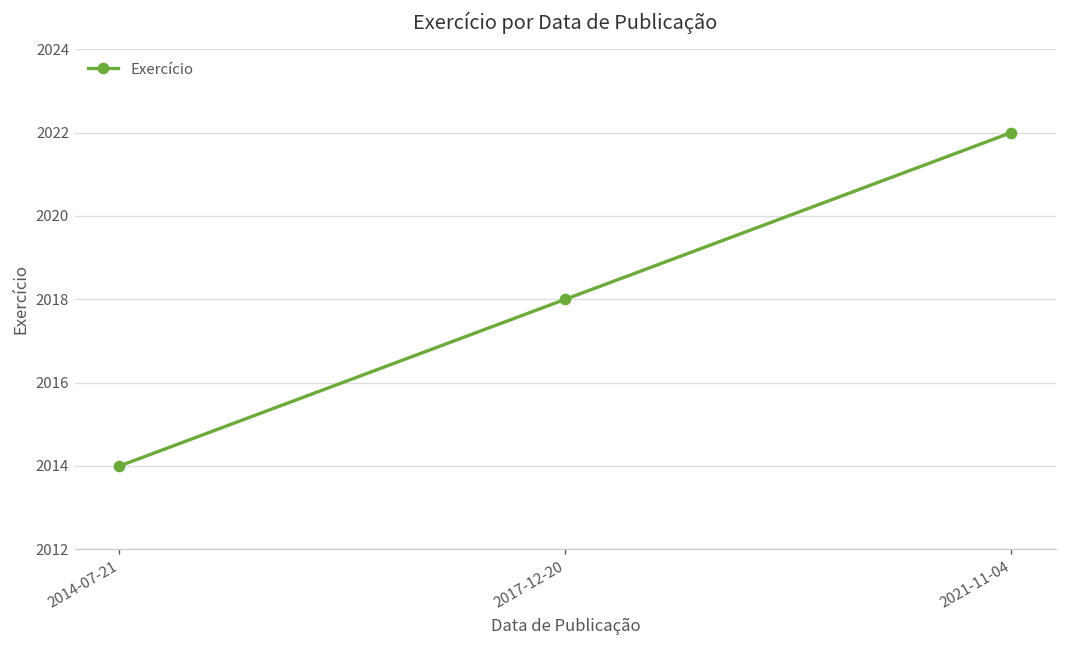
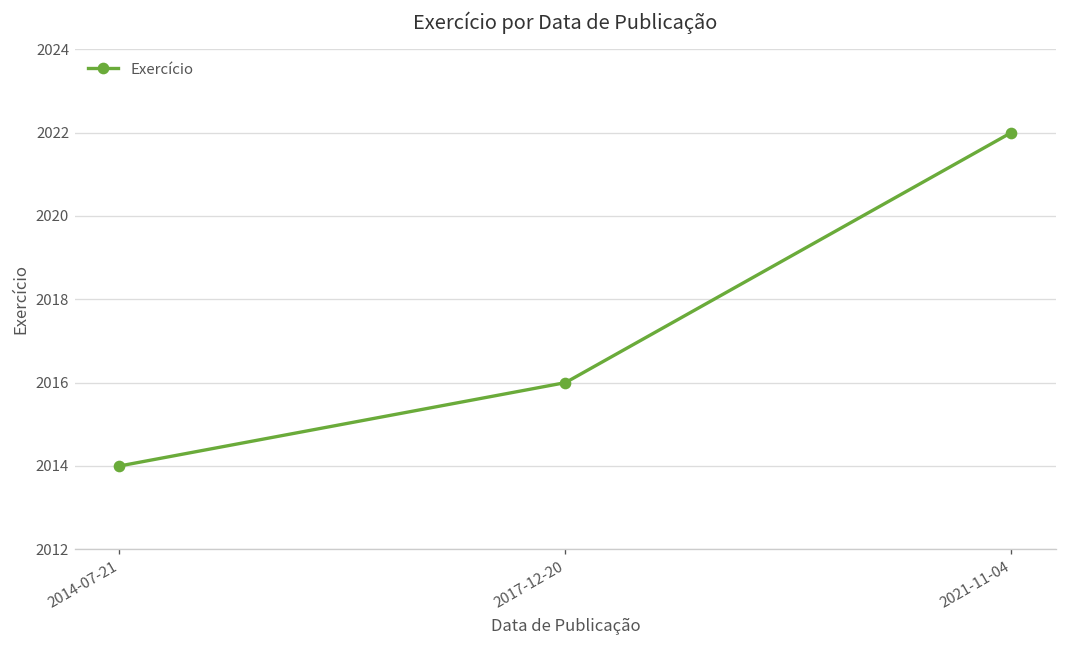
  {
    "2014-07-21": 2014,
-   "2017-12-20": 2018,
+   "2017-12-20": 2016,
    "2021-11-04": 2022
  }
